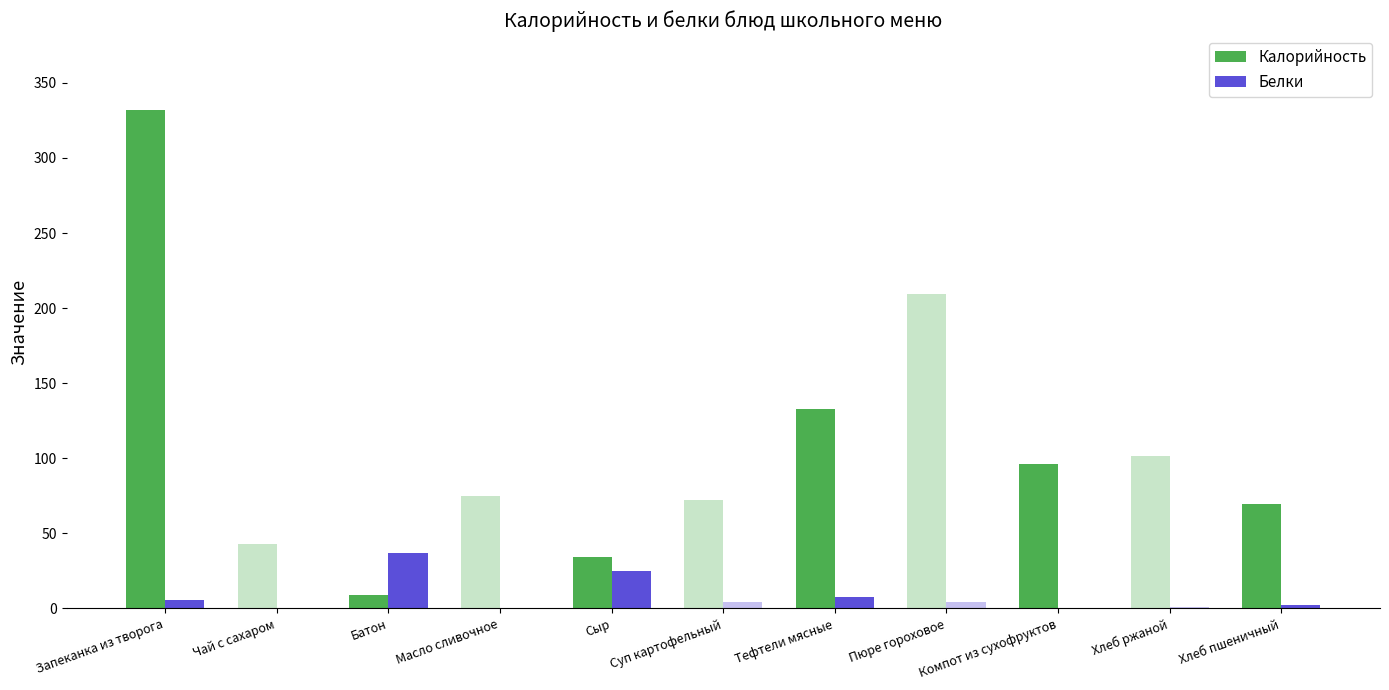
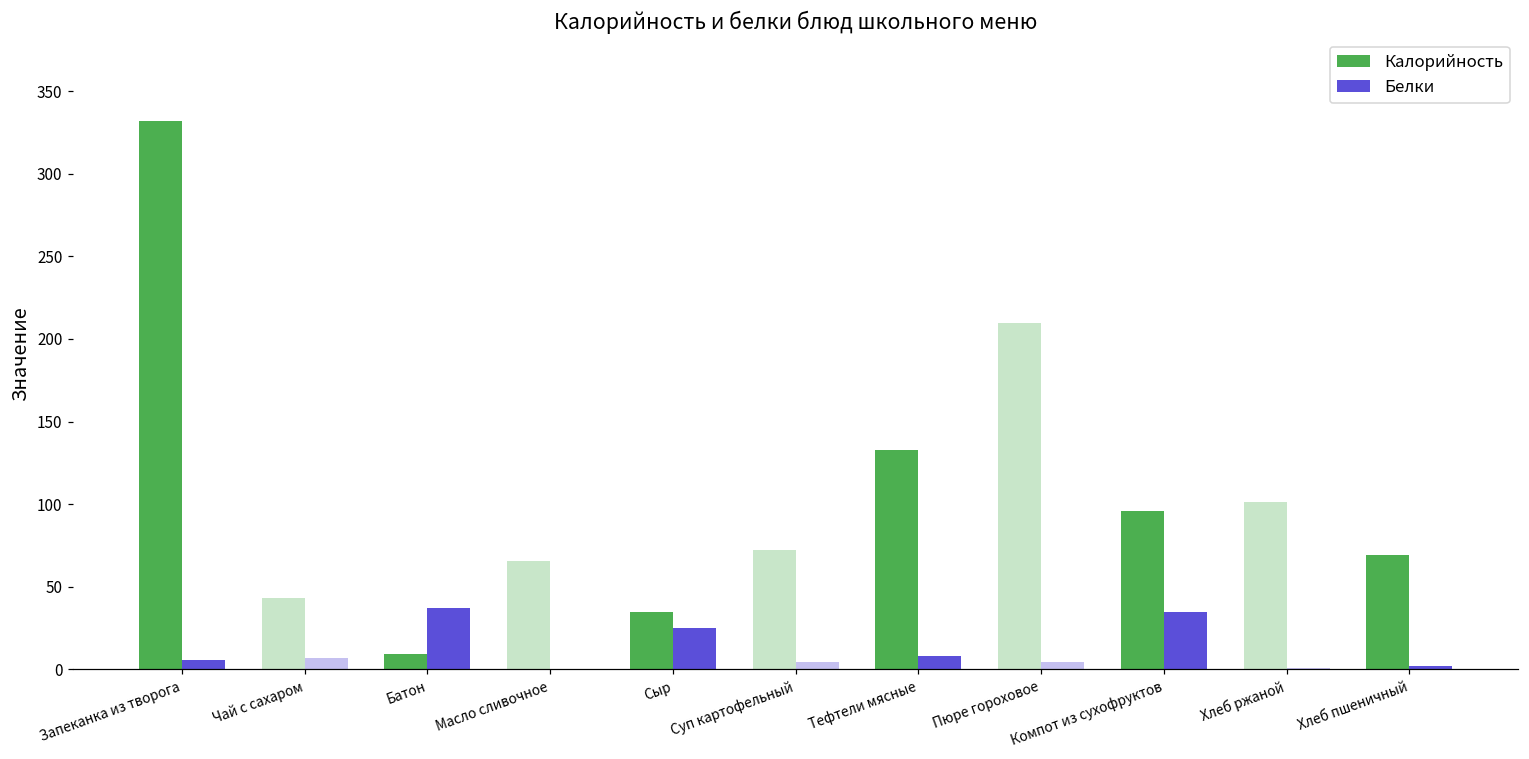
  {
    "Калорийность": {
      "Запеканка из творога": 332,
      "Чай с сахаром": 43,
      "Батон": 9,
-     "Масло сливочное": 75,
+     "Масло сливочное": 66,
      "Сыр": 35,
      "Суп картофельный": 72,
      "Тефтели мясные": 133,
      "Пюре гороховое": 210,
      "Компот из сухофруктов": 96,
      "Хлеб ржаной": 101,
      "Хлеб пшеничный": 69
    },
    "Белки": {
      "Запеканка из творога": 6,
-     "Чай с сахаром": 0,
+     "Чай с сахаром": 7,
      "Батон": 37,
      "Сыр": 25,
      "Суп картофельный": 4,
      "Тефтели мясные": 8,
      "Пюре гороховое": 4,
-     "Компот из сухофруктов": 0,
+     "Компот из сухофруктов": 35,
      "Хлеб пшеничный": 2
    }
  }
